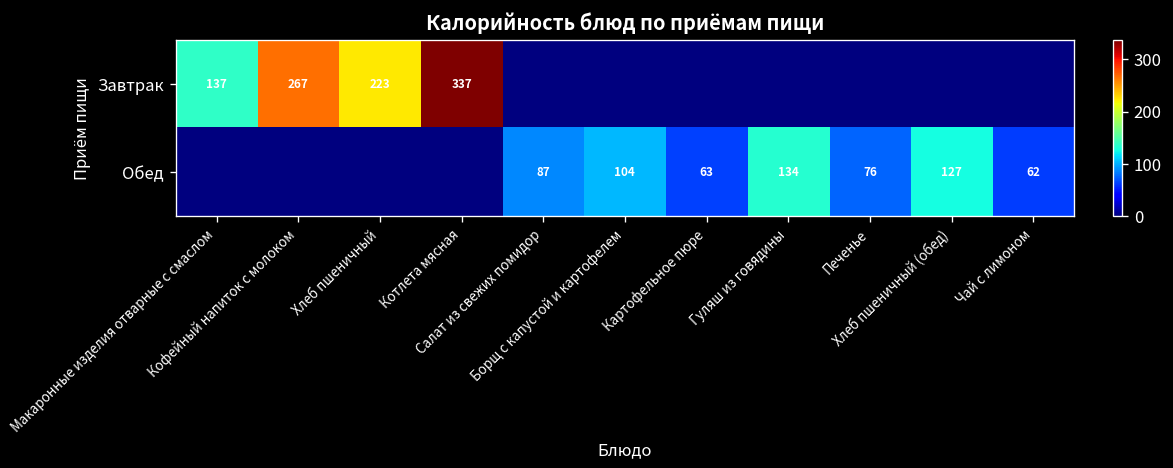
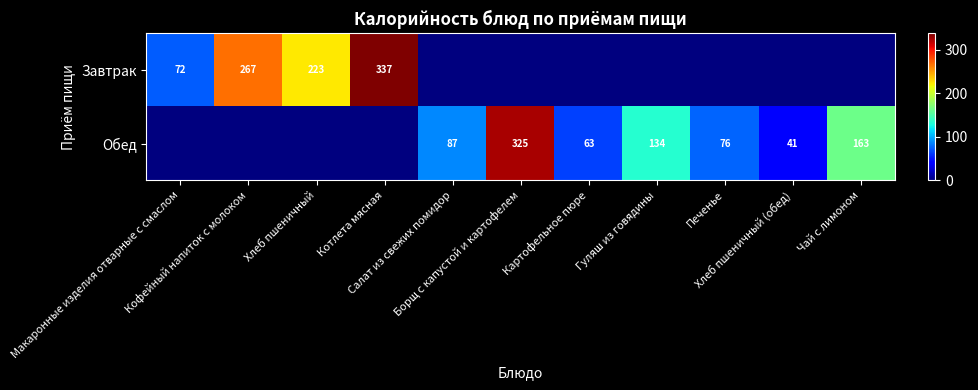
  {
    "Завтрак": {
-     "Макаронные изделия отварные с смаслом": 137,
+     "Макаронные изделия отварные с смаслом": 72,
      "Кофейный напиток с молоком": 267,
      "Хлеб пшеничный": 223,
      "Котлета мясная": 337
    },
    "Обед": {
      "Салат из свежих помидор": 87,
-     "Борщ с капустой и картофелем": 104,
+     "Борщ с капустой и картофелем": 325,
      "Картофельное пюре": 63,
      "Гуляш из говядины": 134,
      "Печенье": 76,
-     "Хлеб пшеничный (обед)": 127,
-     "Чай с лимоном": 62
+     "Хлеб пшеничный (обед)": 41,
+     "Чай с лимоном": 163
    }
  }
